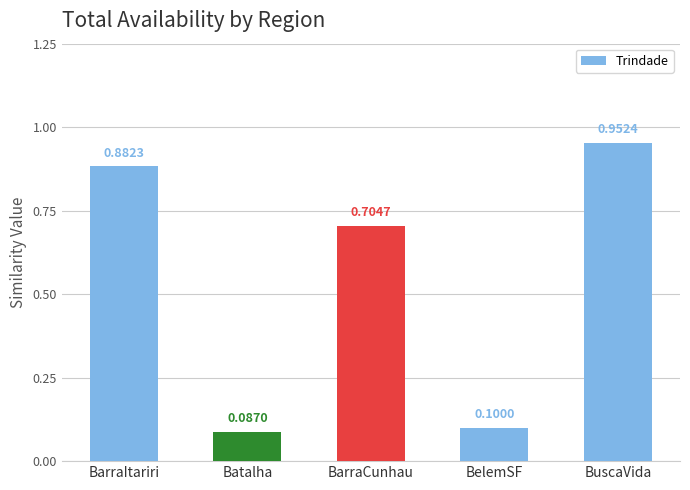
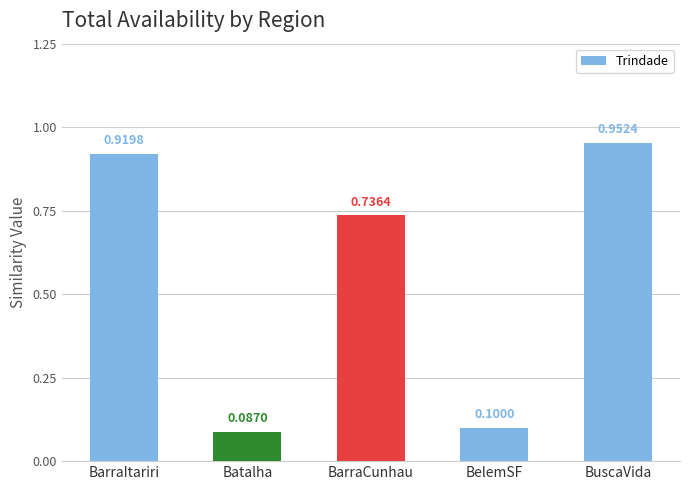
  {
-   "BarraItariri": 0.8823,
+   "BarraItariri": 0.9198,
    "Batalha": 0.0870,
-   "BarraCunhau": 0.7047,
+   "BarraCunhau": 0.7364,
    "BelemSF": 0.1000,
    "BuscaVida": 0.9524
  }
